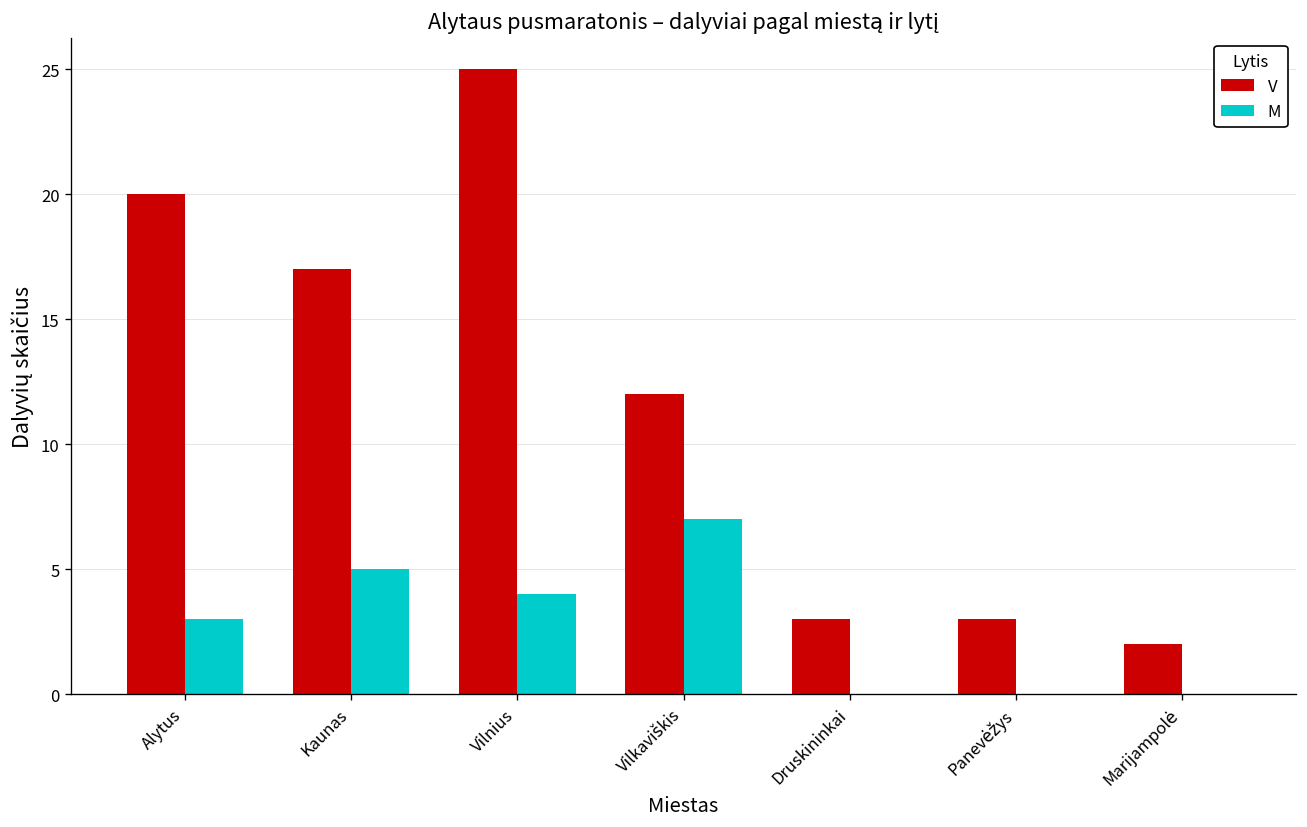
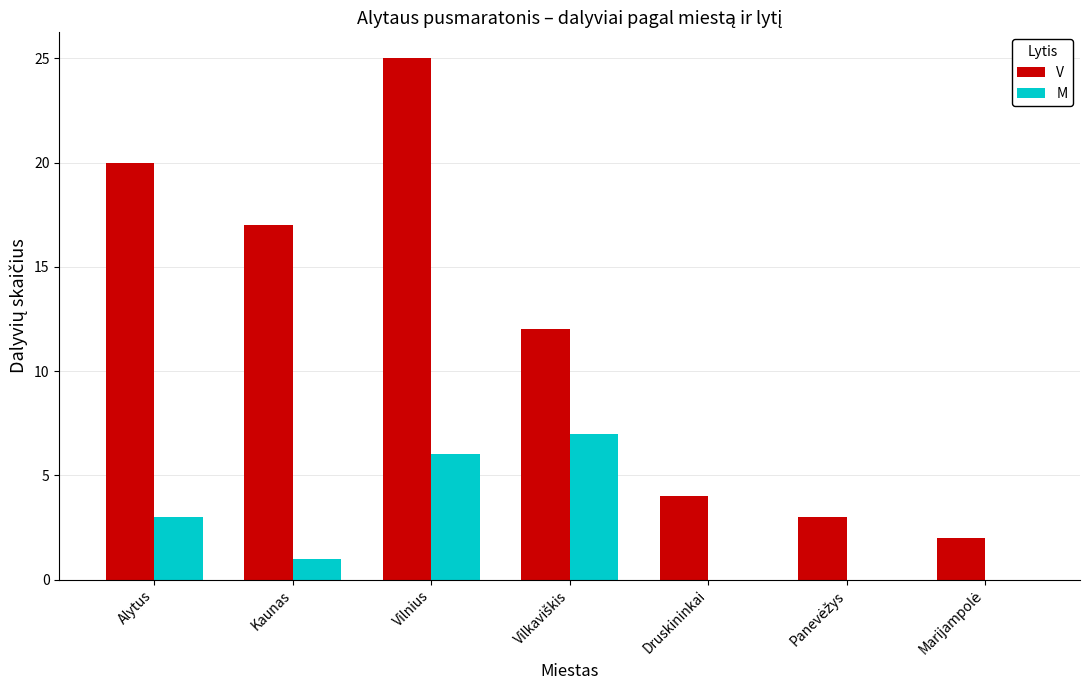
  {
    "V": {
      "Alytus": 20,
      "Kaunas": 17,
      "Vilnius": 25,
      "Vilkaviškis": 12,
-     "Druskininkai": 3,
+     "Druskininkai": 4,
      "Panevėžys": 3,
      "Marijampolė": 2
    },
    "M": {
      "Alytus": 3,
-     "Kaunas": 5,
-     "Vilnius": 4,
+     "Kaunas": 1,
+     "Vilnius": 6,
      "Vilkaviškis": 7,
      "Druskininkai": 0,
      "Panevėžys": 0,
      "Marijampolė": 0
    }
  }
